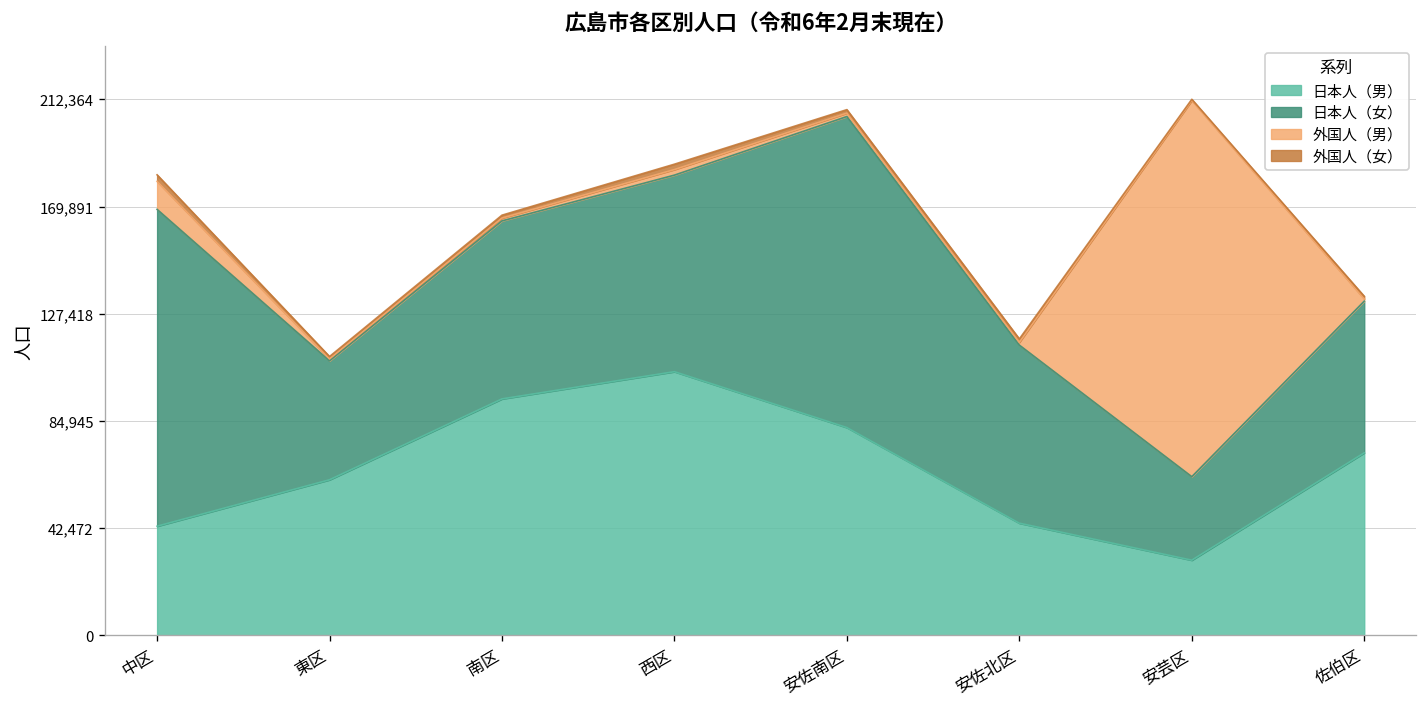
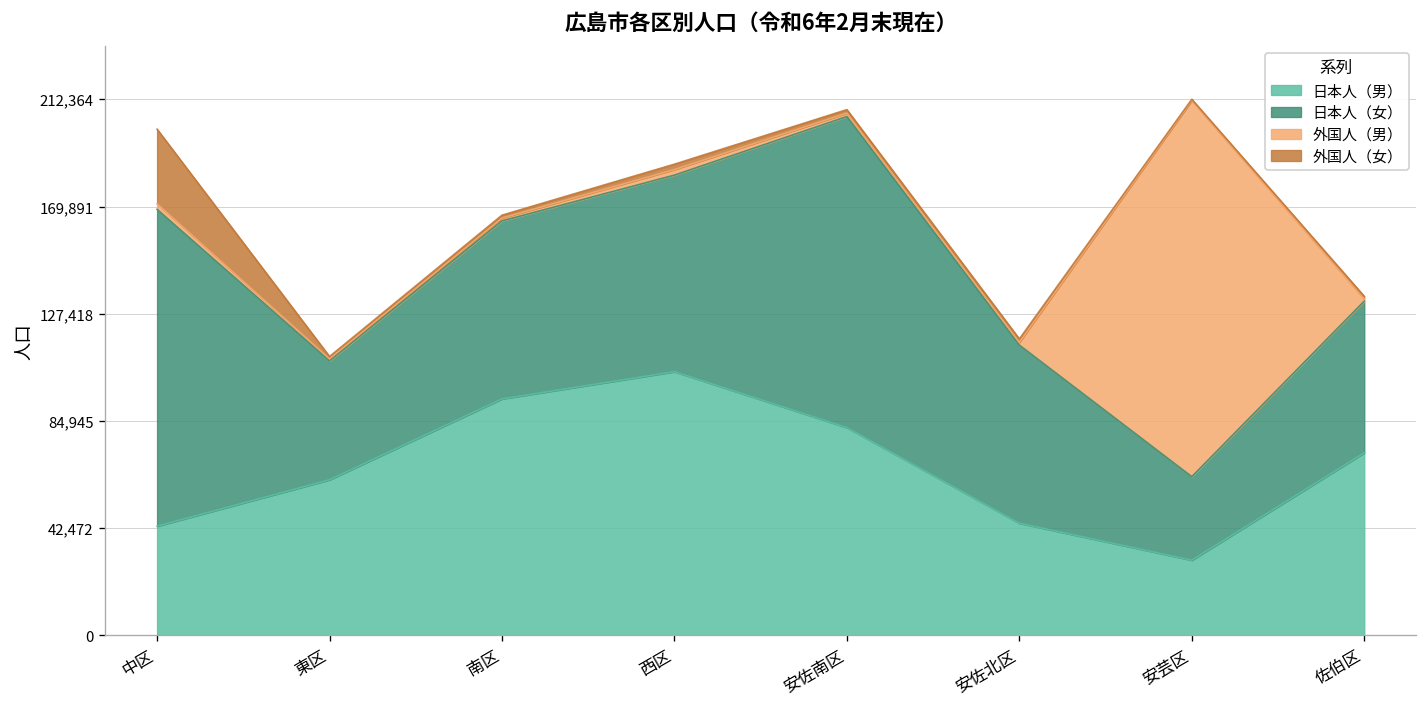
  {
    "日本人（男）": {
      "中区": "43,000",
      "東区": "62,000",
      "南区": "94,000",
      "西区": "104,000",
      "安佐南区": "82,000",
      "安佐北区": "44,000",
      "安芸区": "30,000",
      "佐伯区": "72,000"
    },
    "日本人（女）": {
      "中区": "125,000",
      "西区": "78,000",
      "安佐南区": "123,000",
      "安芸区": "33,000"
    },
    "外国人（男）": {
-     "中区": "11,000",
+     "中区": "2,000",
      "西区": "2,000",
      "安佐南区": "1,000"
    },
    "外国人（女）": {
-     "中区": "3,000",
+     "中区": "30,000",
      "西区": "2,000",
      "安佐南区": "1,000",
      "安佐北区": "1,000"
    }
  }
